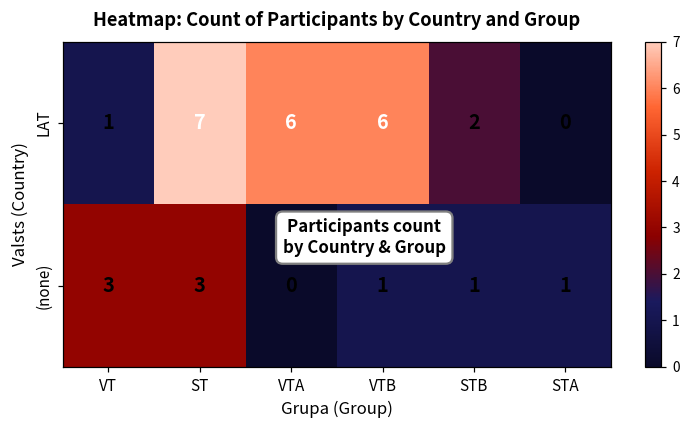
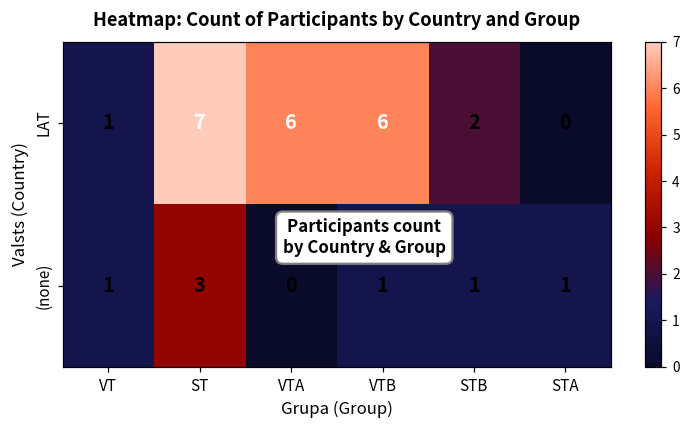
  {
    "LAT": {
      "VT": 1,
      "ST": 7,
      "VTA": 6,
      "VTB": 6,
      "STB": 2
    },
    "(none)": {
-     "VT": 3,
+     "VT": 1,
      "ST": 3,
      "VTB": 1,
      "STB": 1,
      "STA": 1
    }
  }
